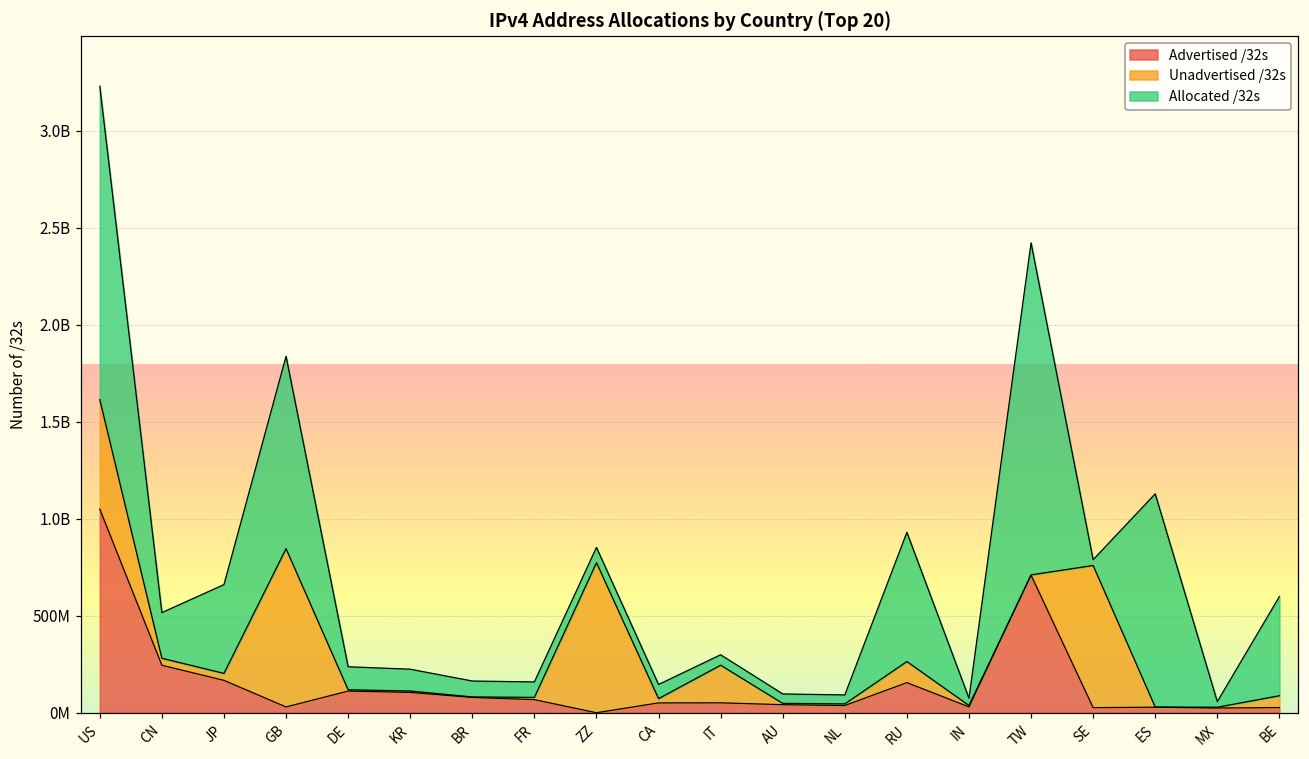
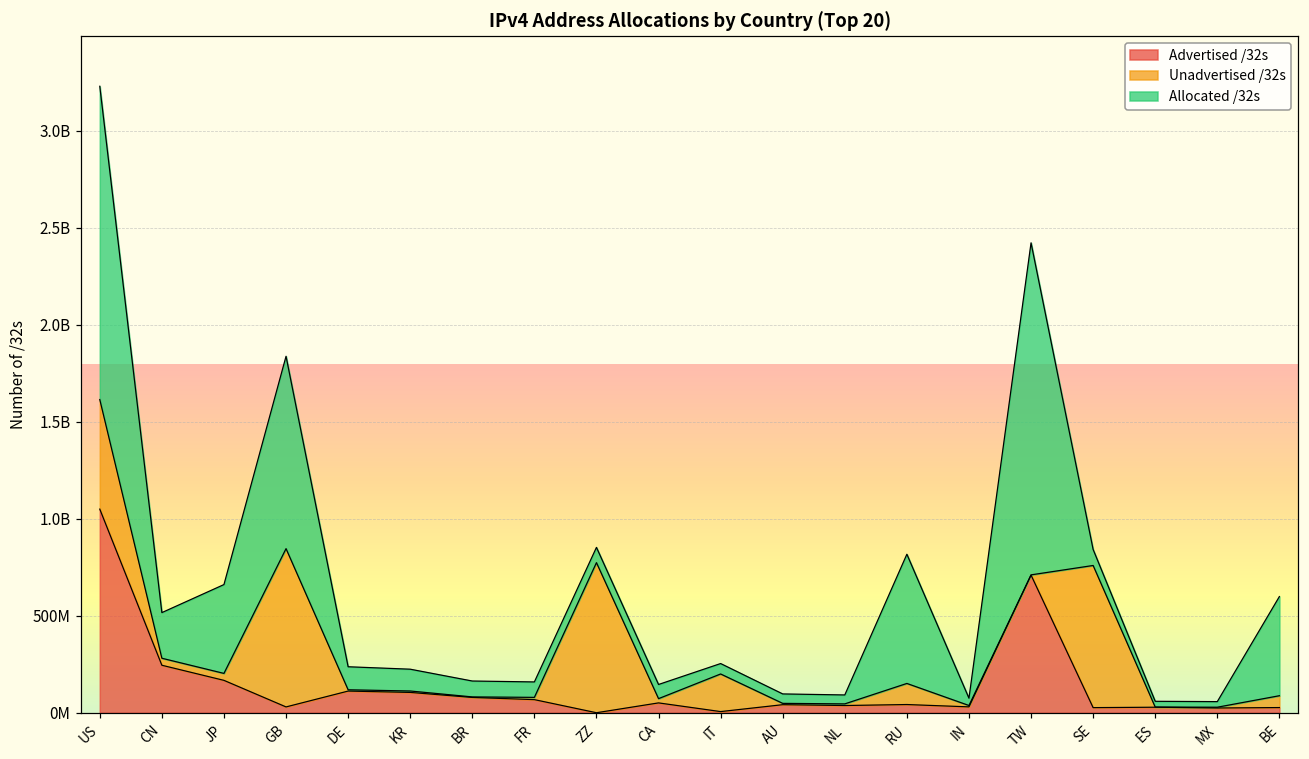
  {
    "Advertised /32s": {
      "US": 1050000000,
      "CN": 250000000,
      "JP": 170000000,
      "GB": 30000000,
      "ZZ": 0,
      "CA": 50000000,
-     "IT": 50000000,
-     "RU": 160000000,
+     "IT": 10000000,
+     "RU": 40000000,
      "SE": 30000000,
      "BE": 30000000
    },
    "Unadvertised /32s": {
      "US": 560000000,
      "CN": 40000000,
      "JP": 40000000,
      "GB": 820000000,
      "ZZ": 770000000,
      "CA": 20000000,
      "IT": 190000000,
      "RU": 110000000,
      "SE": 730000000,
      "BE": 60000000
    },
    "Allocated /32s": {
      "US": 1610000000,
      "CN": 240000000,
      "JP": 460000000,
      "GB": 990000000,
      "DE": 120000000,
      "KR": 110000000,
      "BR": 80000000,
      "FR": 80000000,
      "ZZ": 80000000,
      "CA": 70000000,
      "IT": 50000000,
      "AU": 50000000,
      "NL": 50000000,
      "RU": 670000000,
      "IN": 40000000,
      "TW": 1710000000,
-     "SE": 30000000,
-     "ES": 1100000000,
+     "SE": 80000000,
+     "ES": 30000000,
      "MX": 30000000,
      "BE": 510000000
    }
  }
